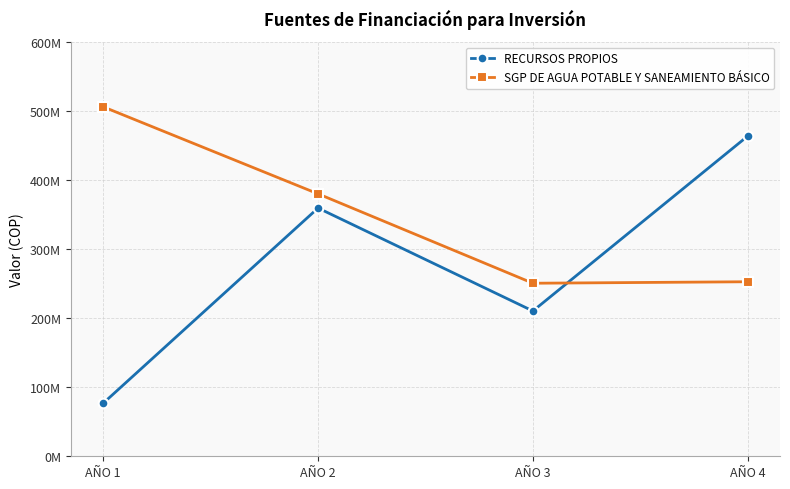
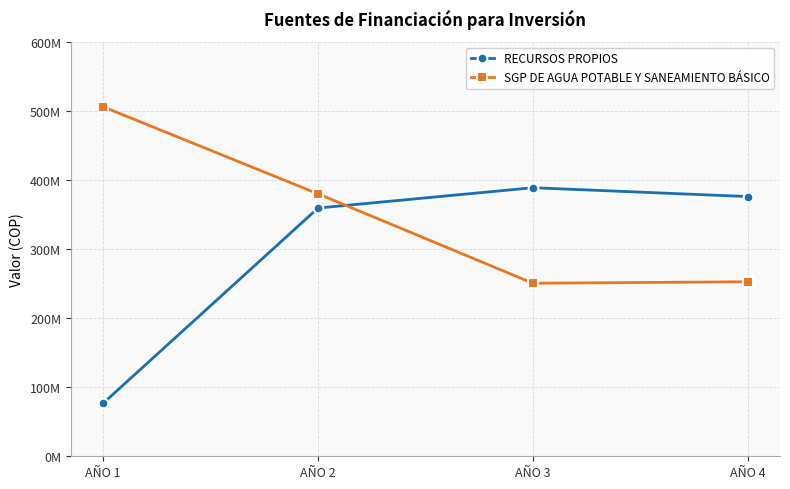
  {
    "RECURSOS PROPIOS": {
      "AÑO 1": 80000000,
      "AÑO 2": 360000000,
-     "AÑO 3": 210000000,
-     "AÑO 4": 460000000
+     "AÑO 3": 390000000,
+     "AÑO 4": 380000000
    },
    "SGP DE AGUA POTABLE Y SANEAMIENTO BÁSICO": {
      "AÑO 1": 510000000,
      "AÑO 2": 380000000,
      "AÑO 3": 250000000,
      "AÑO 4": 250000000
    }
  }
